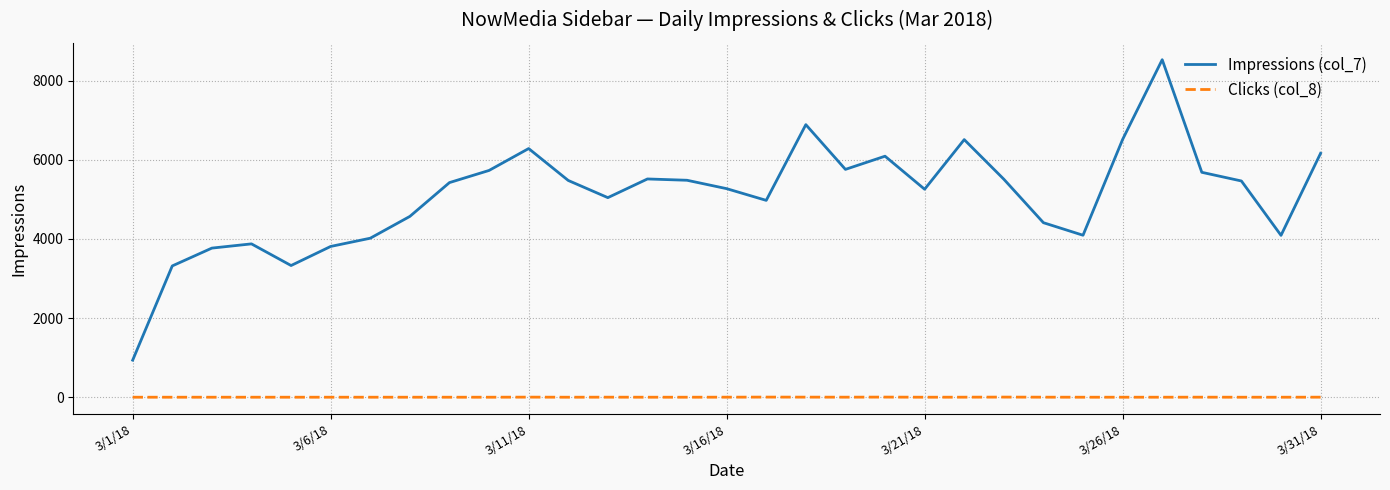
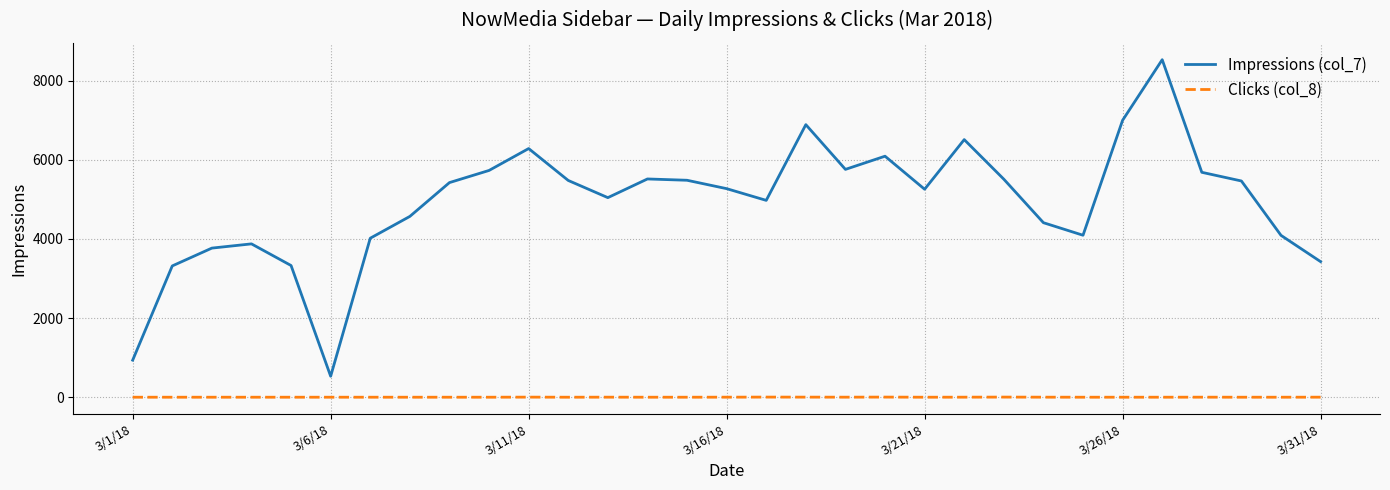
  {
    "Impressions (col_7)": {
      "3/1/18": 900,
-     "3/6/18": 3800,
+     "3/6/18": 500,
      "3/11/18": 6300,
      "3/16/18": 5300,
      "3/21/18": 5300,
-     "3/26/18": 6500,
-     "3/31/18": 6200
+     "3/26/18": 7000,
+     "3/31/18": 3400
    },
    "Clicks (col_8)": {
      "3/1/18": 0,
      "3/6/18": 0,
      "3/11/18": 0,
      "3/16/18": 0,
      "3/21/18": 0,
      "3/26/18": 0,
      "3/31/18": 0
    }
  }
